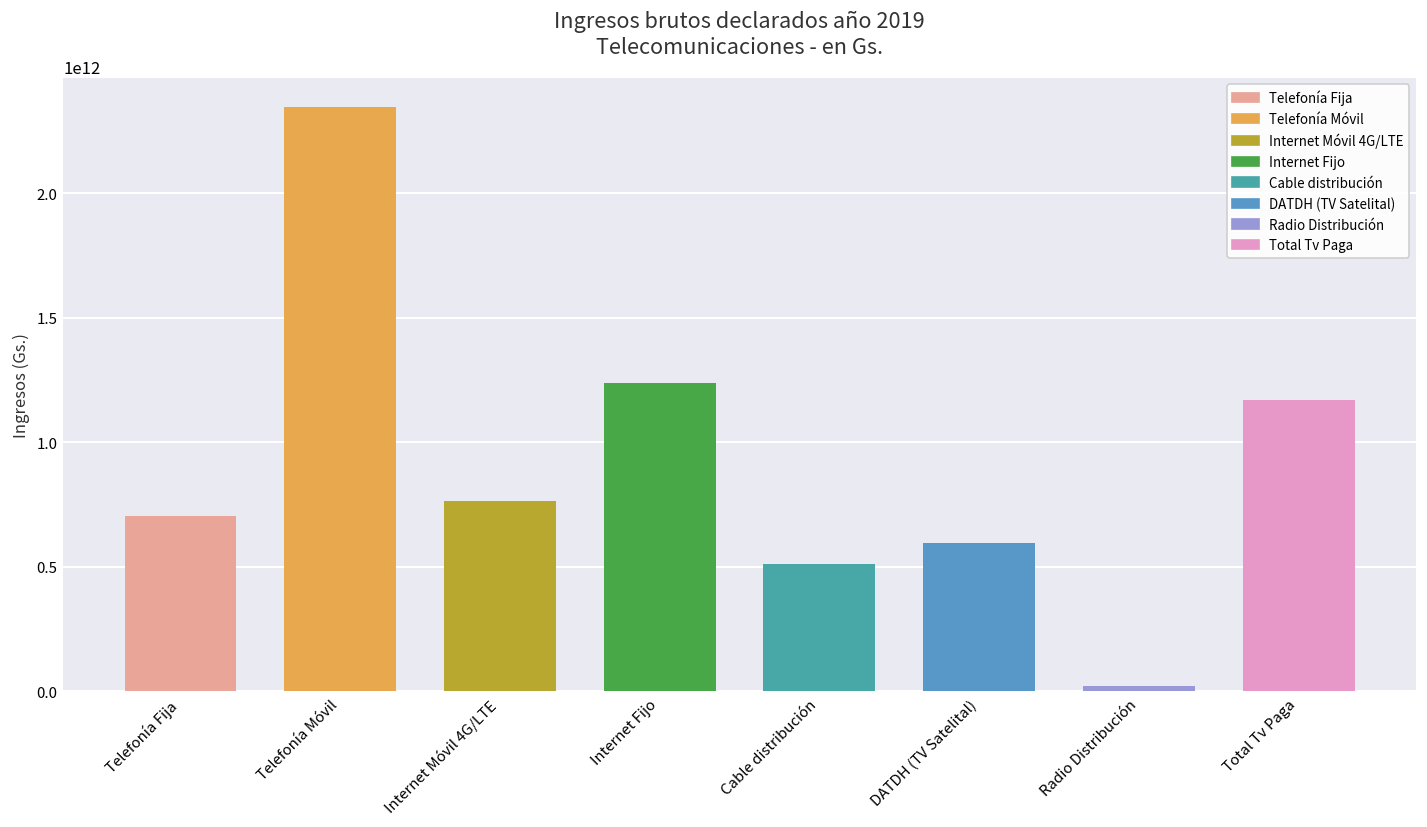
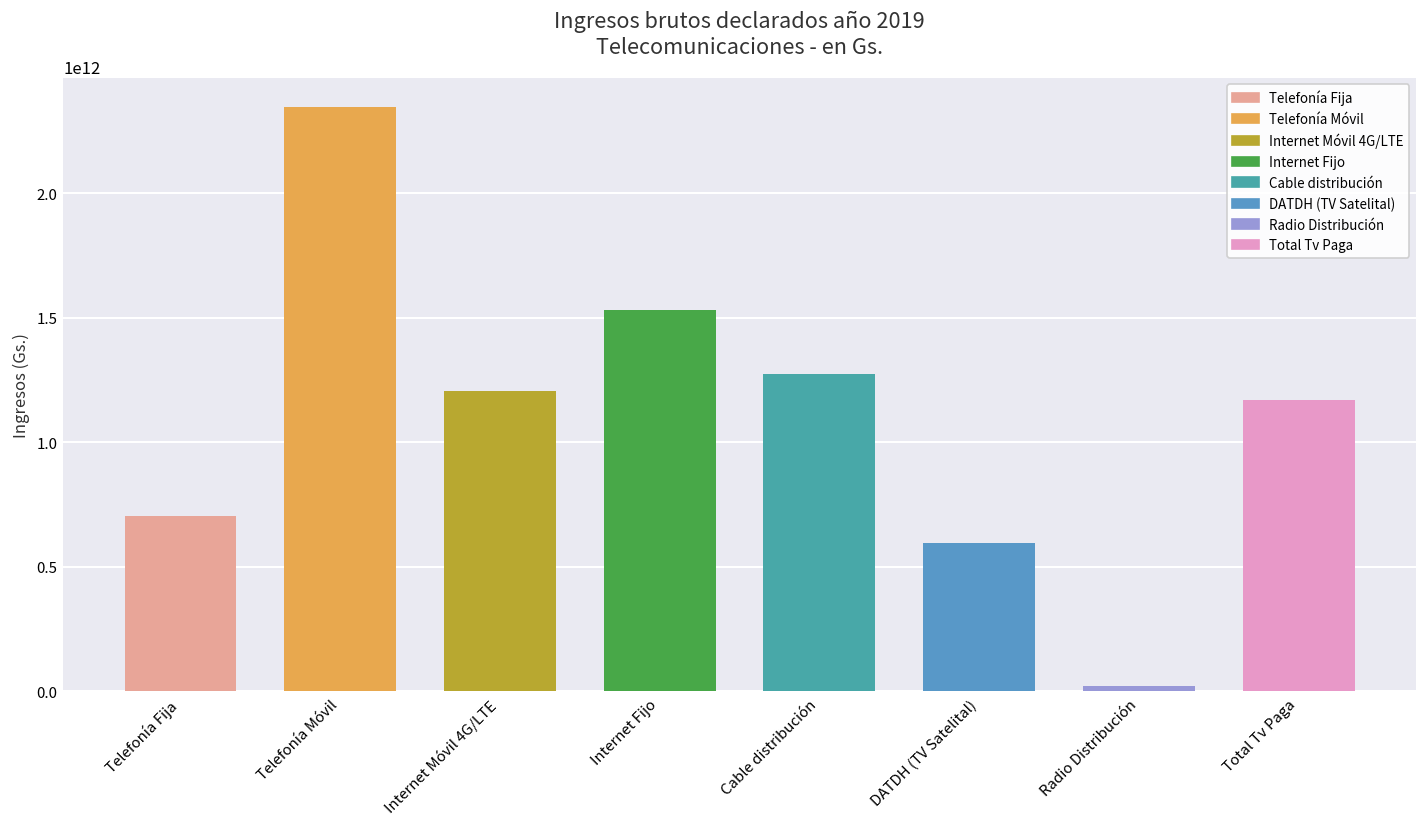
  {
    "Telefonía Fija": 700000000000,
    "Telefonía Móvil": 2350000000000,
-   "Internet Móvil 4G/LTE": 760000000000,
-   "Internet Fijo": 1240000000000,
-   "Cable distribución": 510000000000,
+   "Internet Móvil 4G/LTE": 1210000000000,
+   "Internet Fijo": 1530000000000,
+   "Cable distribución": 1280000000000,
    "DATDH (TV Satelital)": 600000000000,
    "Radio Distribución": 20000000000,
    "Total Tv Paga": 1170000000000
  }
